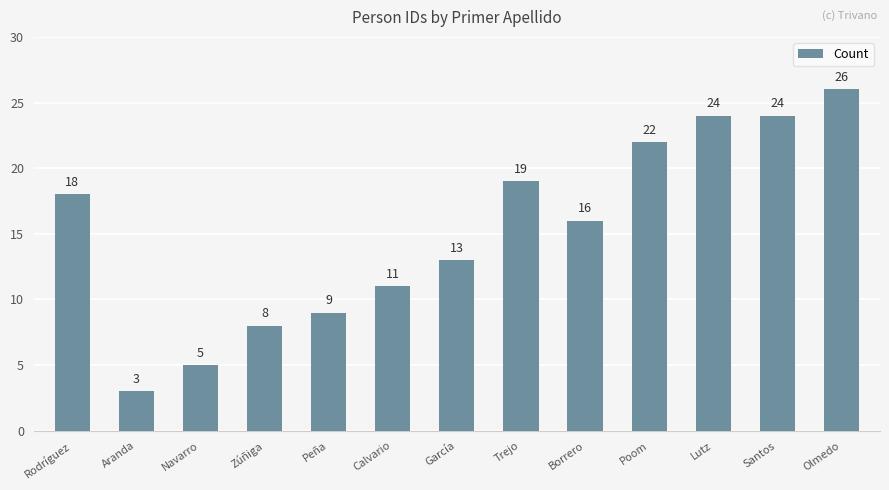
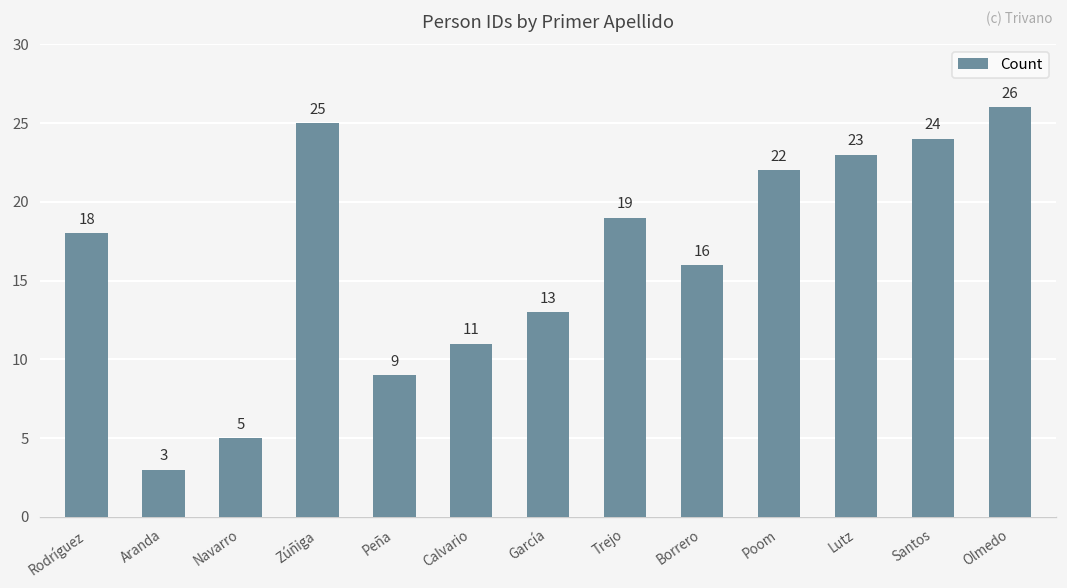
  {
    "Rodríguez": 18,
    "Aranda": 3,
    "Navarro": 5,
-   "Zúñiga": 8,
+   "Zúñiga": 25,
    "Peña": 9,
    "Calvario": 11,
    "García": 13,
    "Trejo": 19,
    "Borrero": 16,
    "Poom": 22,
-   "Lutz": 24,
+   "Lutz": 23,
    "Santos": 24,
    "Olmedo": 26
  }
